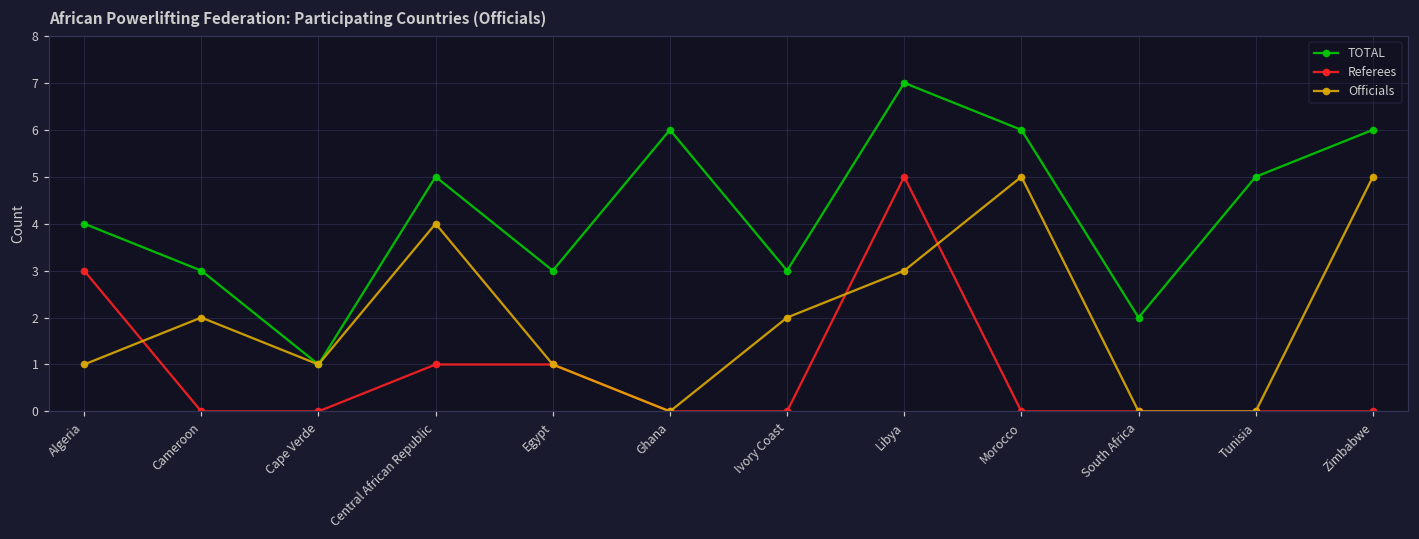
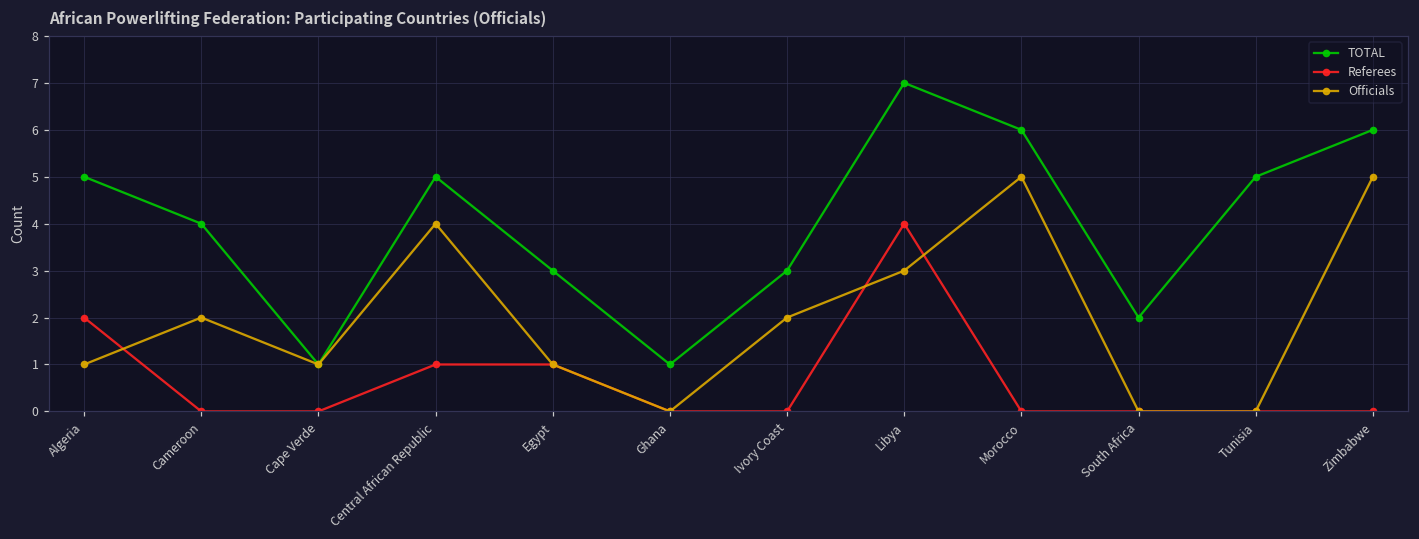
  {
    "TOTAL": {
-     "Algeria": 4,
-     "Cameroon": 3,
+     "Algeria": 5,
+     "Cameroon": 4,
      "Central African Republic": 5,
      "Egypt": 3,
-     "Ghana": 6,
+     "Ghana": 1,
      "Ivory Coast": 3,
      "Libya": 7,
      "Morocco": 6,
      "South Africa": 2,
      "Tunisia": 5,
      "Zimbabwe": 6
    },
    "Referees": {
-     "Algeria": 3,
+     "Algeria": 2,
      "Cameroon": 0,
      "Cape Verde": 0,
      "Central African Republic": 1,
      "Ivory Coast": 0,
-     "Libya": 5,
+     "Libya": 4,
      "Morocco": 0,
      "Zimbabwe": 0
    },
    "Officials": {
      "Algeria": 1,
      "Cameroon": 2,
      "Central African Republic": 4,
      "Ivory Coast": 2,
      "Libya": 3,
      "Morocco": 5,
      "Zimbabwe": 5
    }
  }
